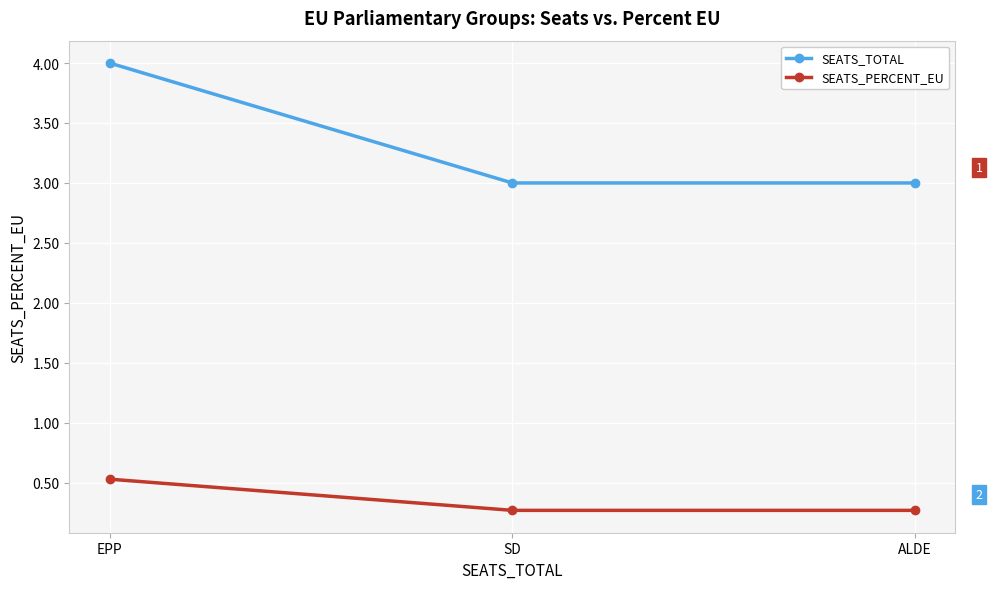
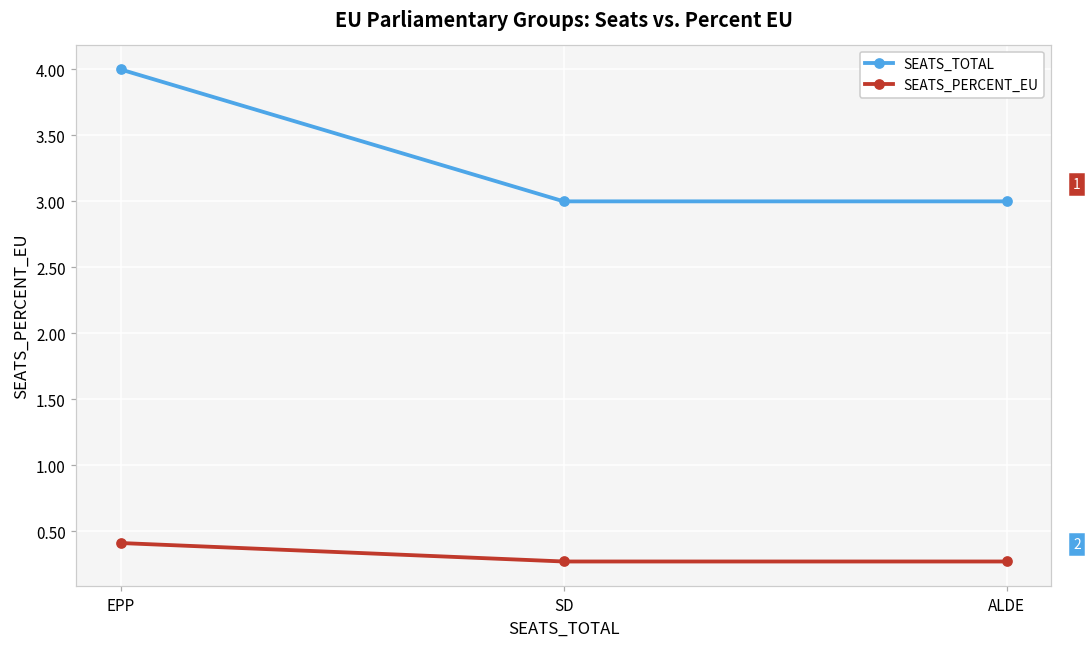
  {
    "SEATS_TOTAL": {
      "EPP": 4.00,
      "SD": 3.00,
      "ALDE": 3.00
    },
    "SEATS_PERCENT_EU": {
-     "EPP": 0.53,
+     "EPP": 0.41,
      "SD": 0.27,
      "ALDE": 0.27
    }
  }
